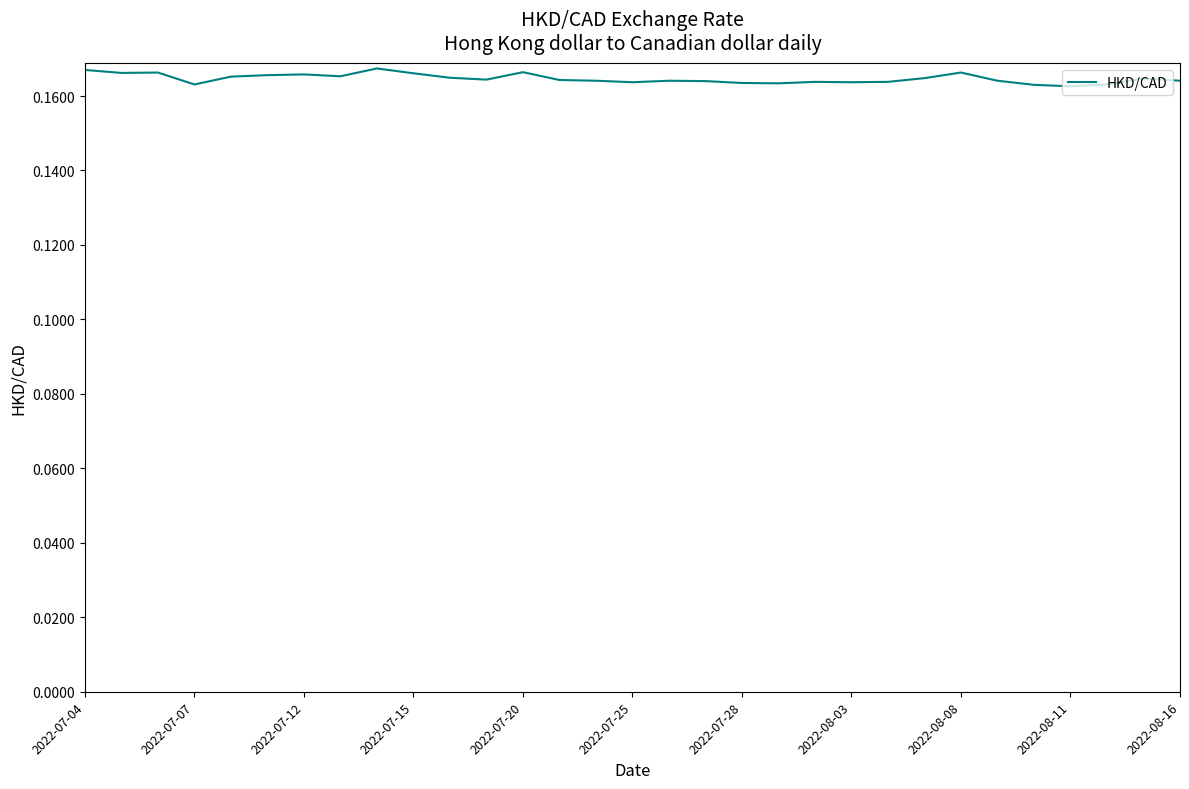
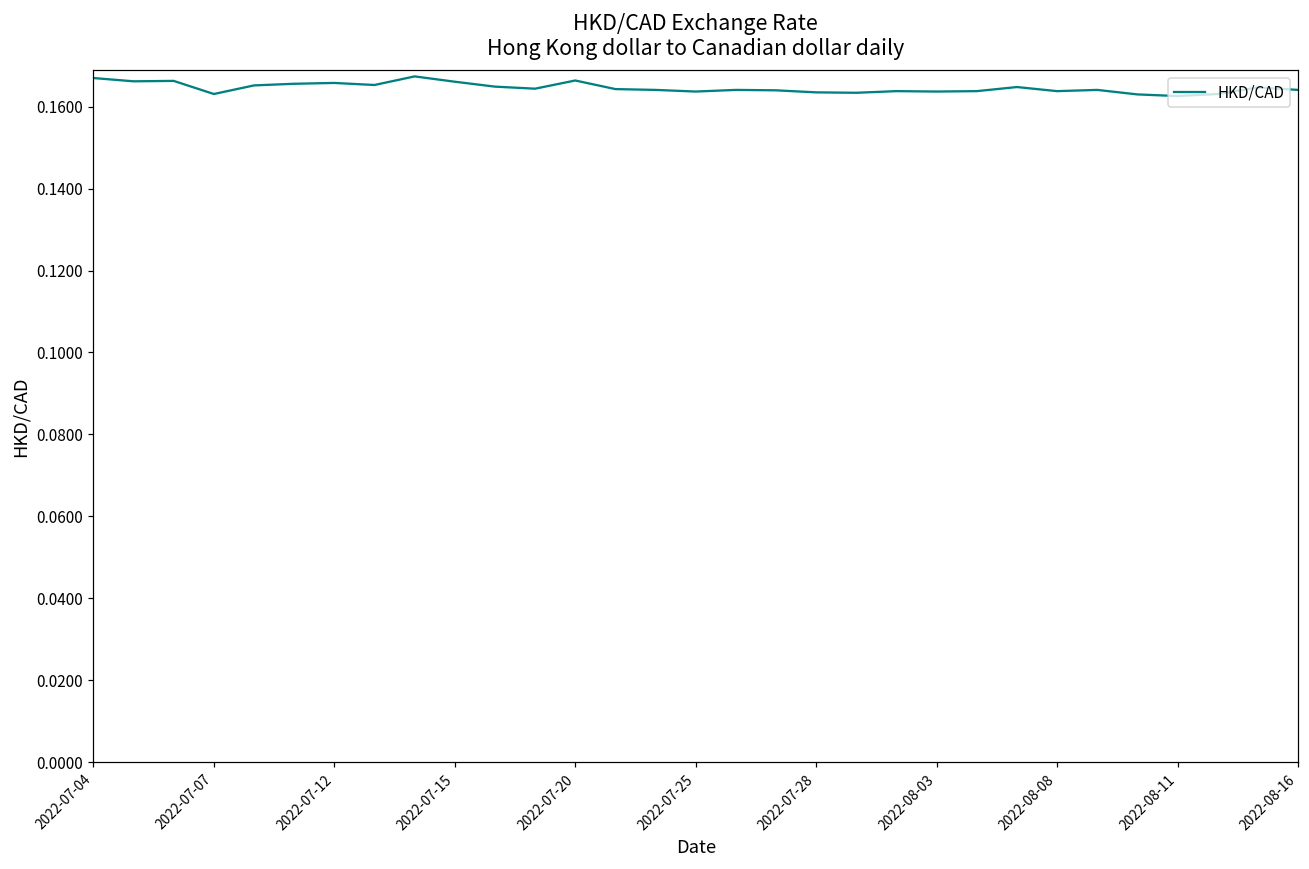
  {
    "2022-07-04": 0.167,
    "2022-07-07": 0.163,
    "2022-07-12": 0.166,
    "2022-07-15": 0.166,
    "2022-07-20": 0.166,
    "2022-07-25": 0.164,
    "2022-07-28": 0.164,
    "2022-08-03": 0.164,
-   "2022-08-08": 0.166,
+   "2022-08-08": 0.164,
    "2022-08-16": 0.164
  }
